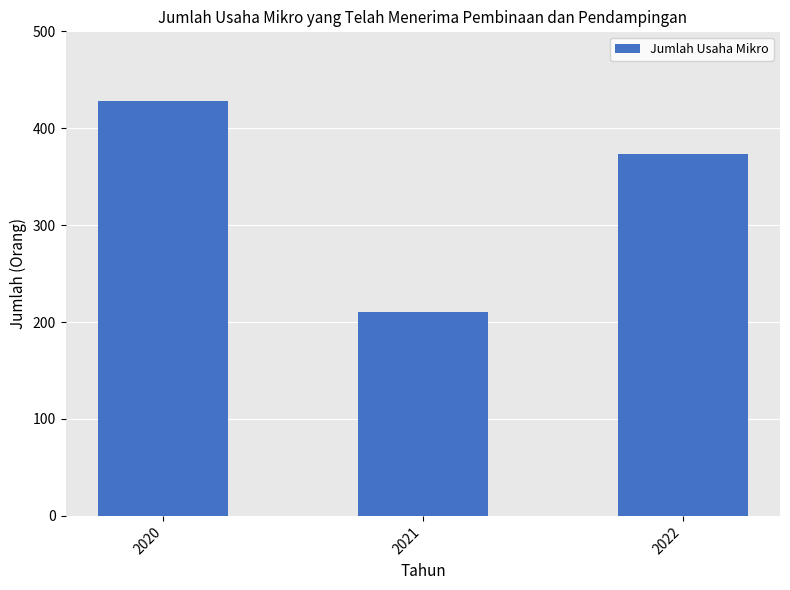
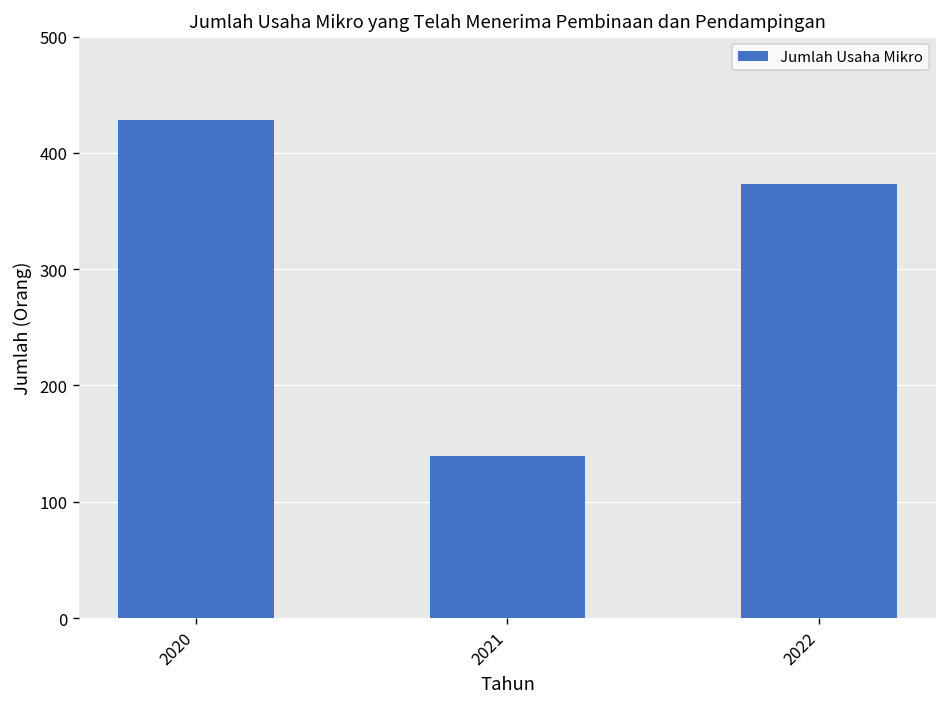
  {
    "2020": 430,
-   "2021": 210,
+   "2021": 140,
    "2022": 370
  }
